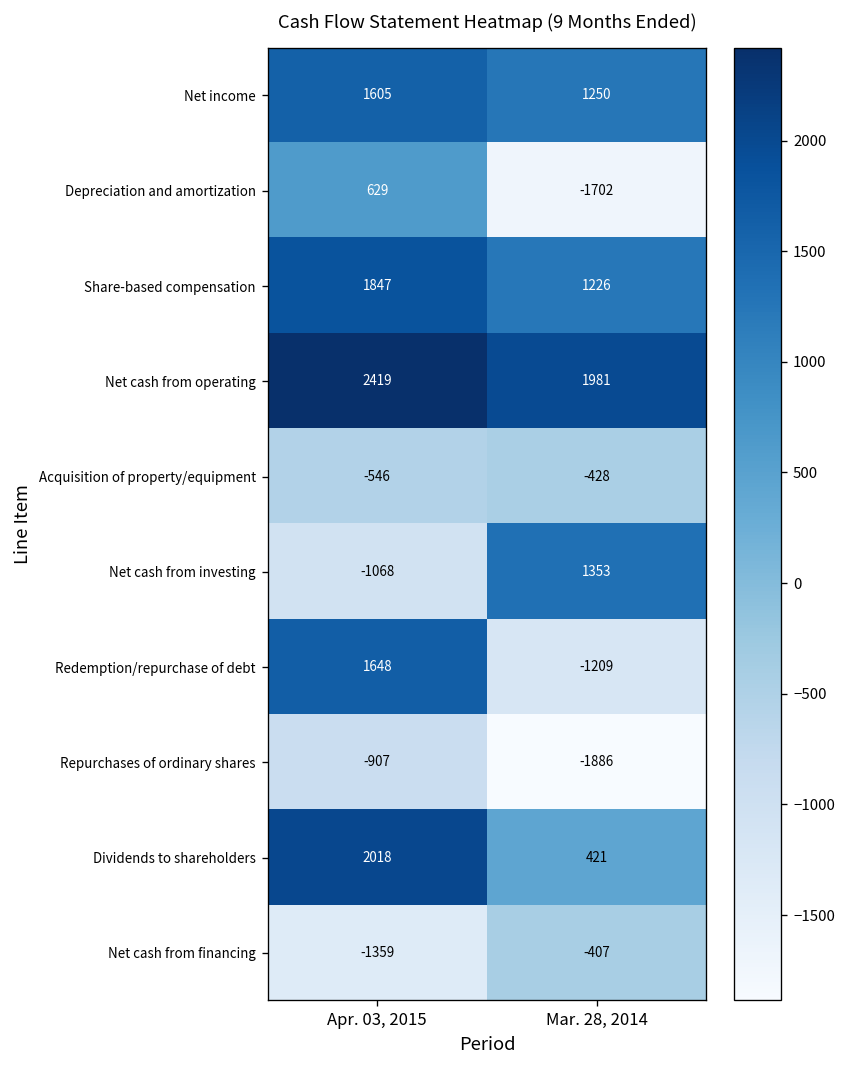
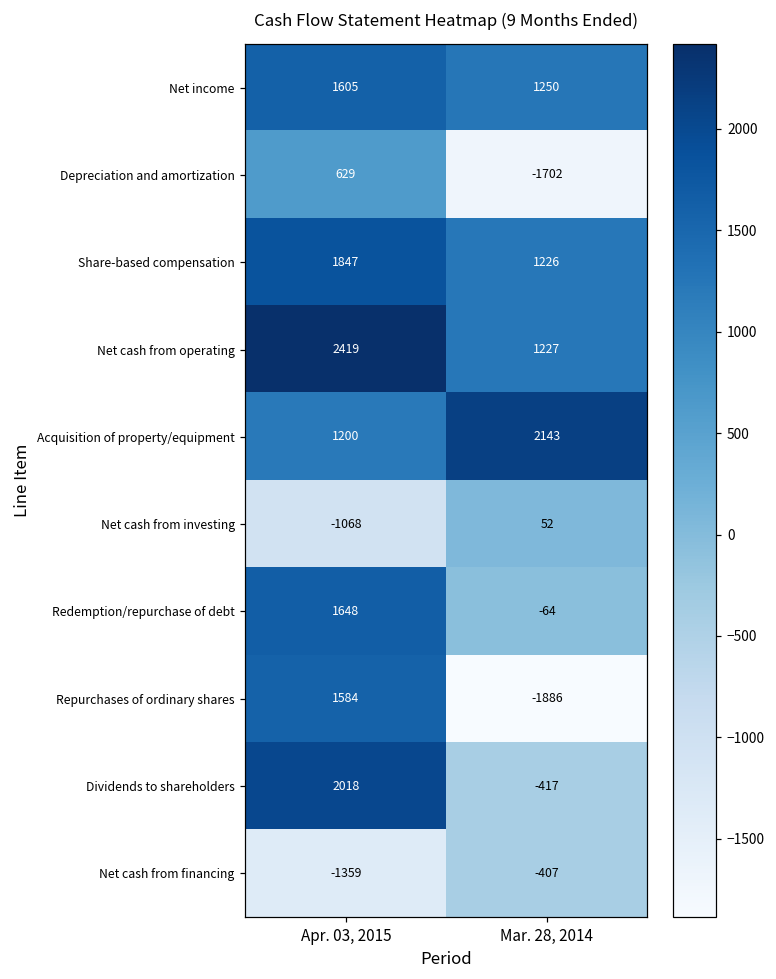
  {
    "Net income": {
      "Apr. 03, 2015": 1605,
      "Mar. 28, 2014": 1250
    },
    "Depreciation and amortization": {
      "Apr. 03, 2015": 629,
      "Mar. 28, 2014": -1702
    },
    "Share-based compensation": {
      "Apr. 03, 2015": 1847,
      "Mar. 28, 2014": 1226
    },
    "Net cash from operating": {
      "Apr. 03, 2015": 2419,
-     "Mar. 28, 2014": 1981
+     "Mar. 28, 2014": 1227
    },
    "Acquisition of property/equipment": {
-     "Apr. 03, 2015": -546,
-     "Mar. 28, 2014": -428
+     "Apr. 03, 2015": 1200,
+     "Mar. 28, 2014": 2143
    },
    "Net cash from investing": {
      "Apr. 03, 2015": -1068,
-     "Mar. 28, 2014": 1353
+     "Mar. 28, 2014": 52
    },
    "Redemption/repurchase of debt": {
      "Apr. 03, 2015": 1648,
-     "Mar. 28, 2014": -1209
+     "Mar. 28, 2014": -64
    },
    "Repurchases of ordinary shares": {
-     "Apr. 03, 2015": -907,
+     "Apr. 03, 2015": 1584,
      "Mar. 28, 2014": -1886
    },
    "Dividends to shareholders": {
      "Apr. 03, 2015": 2018,
-     "Mar. 28, 2014": 421
+     "Mar. 28, 2014": -417
    },
    "Net cash from financing": {
      "Apr. 03, 2015": -1359,
      "Mar. 28, 2014": -407
    }
  }
